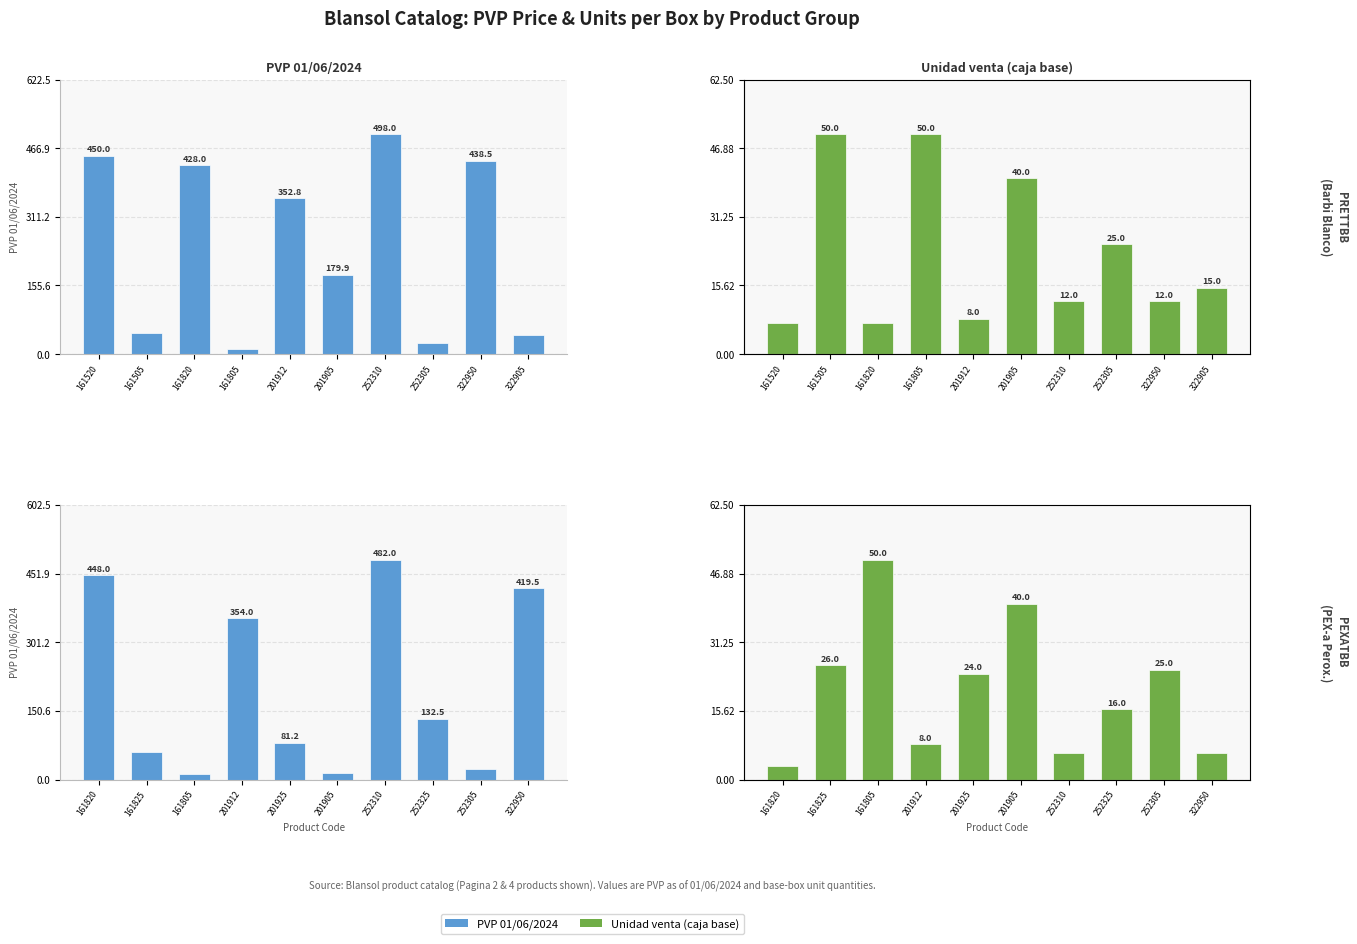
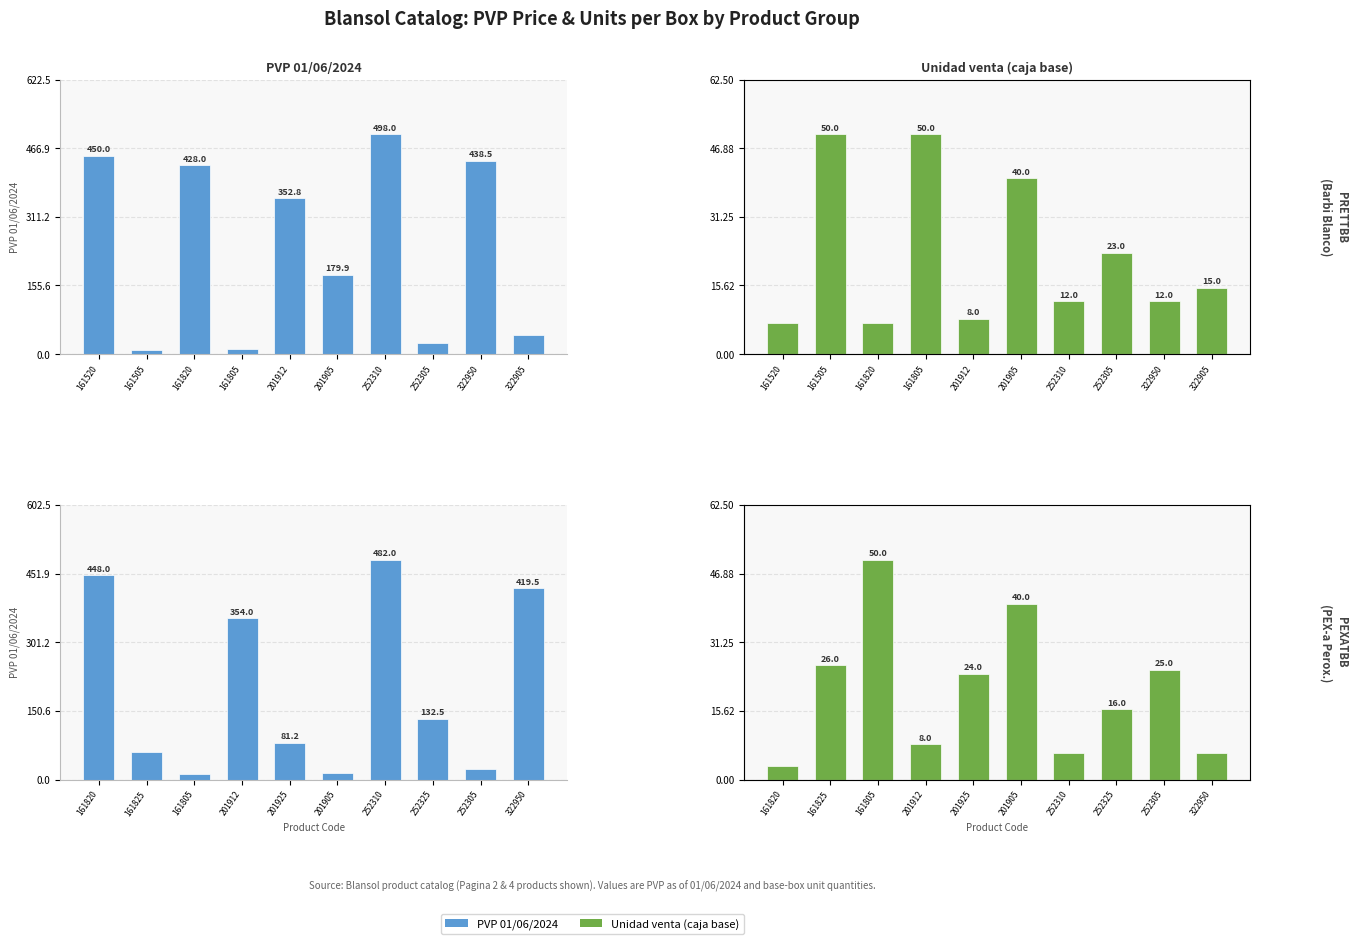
  {
    "PVP 01/06/2024": {
-     "161505": 50,
+     "161505": 10,
      "161805": 10,
      "252305": 20,
      "322905": 40
    },
    "Unidad venta (caja base)": {
      "161505": 50.0,
      "161805": 50.0,
      "201912": 8.0,
      "201905": 40.0,
      "252310": 12.0,
-     "252305": 25.0,
+     "252305": 23.0,
      "322950": 12.0,
      "322905": 15.0
    }
  }
